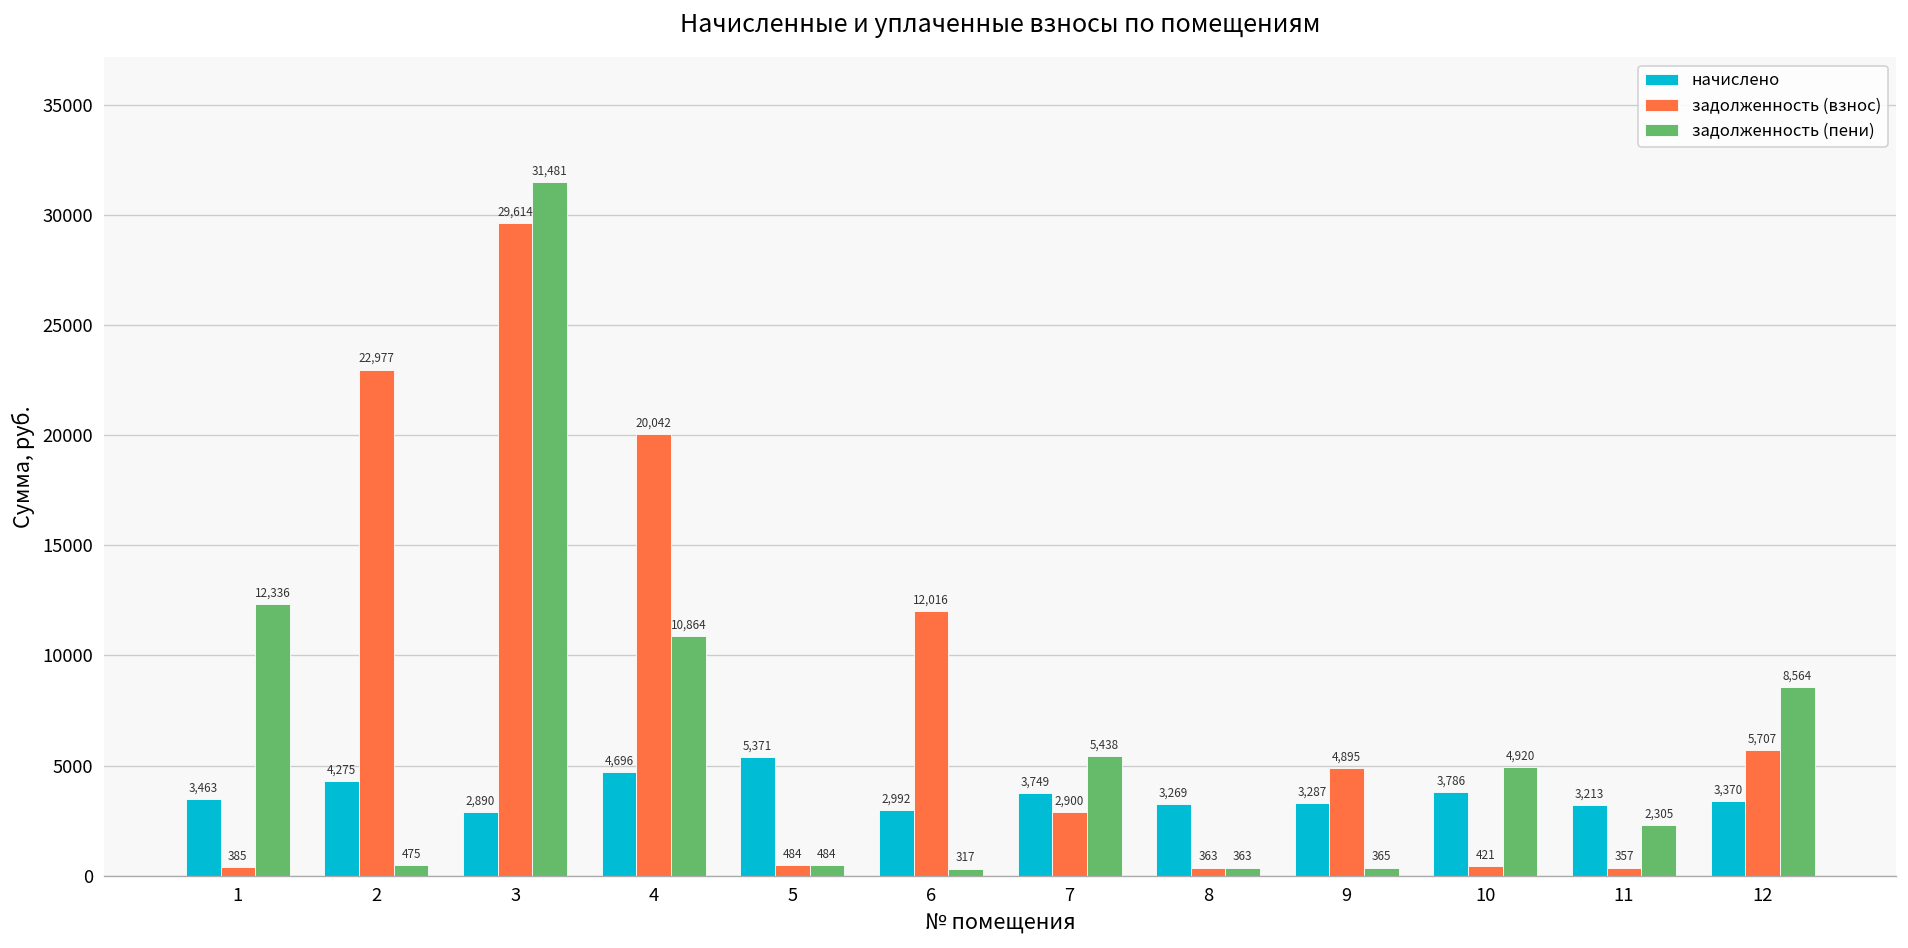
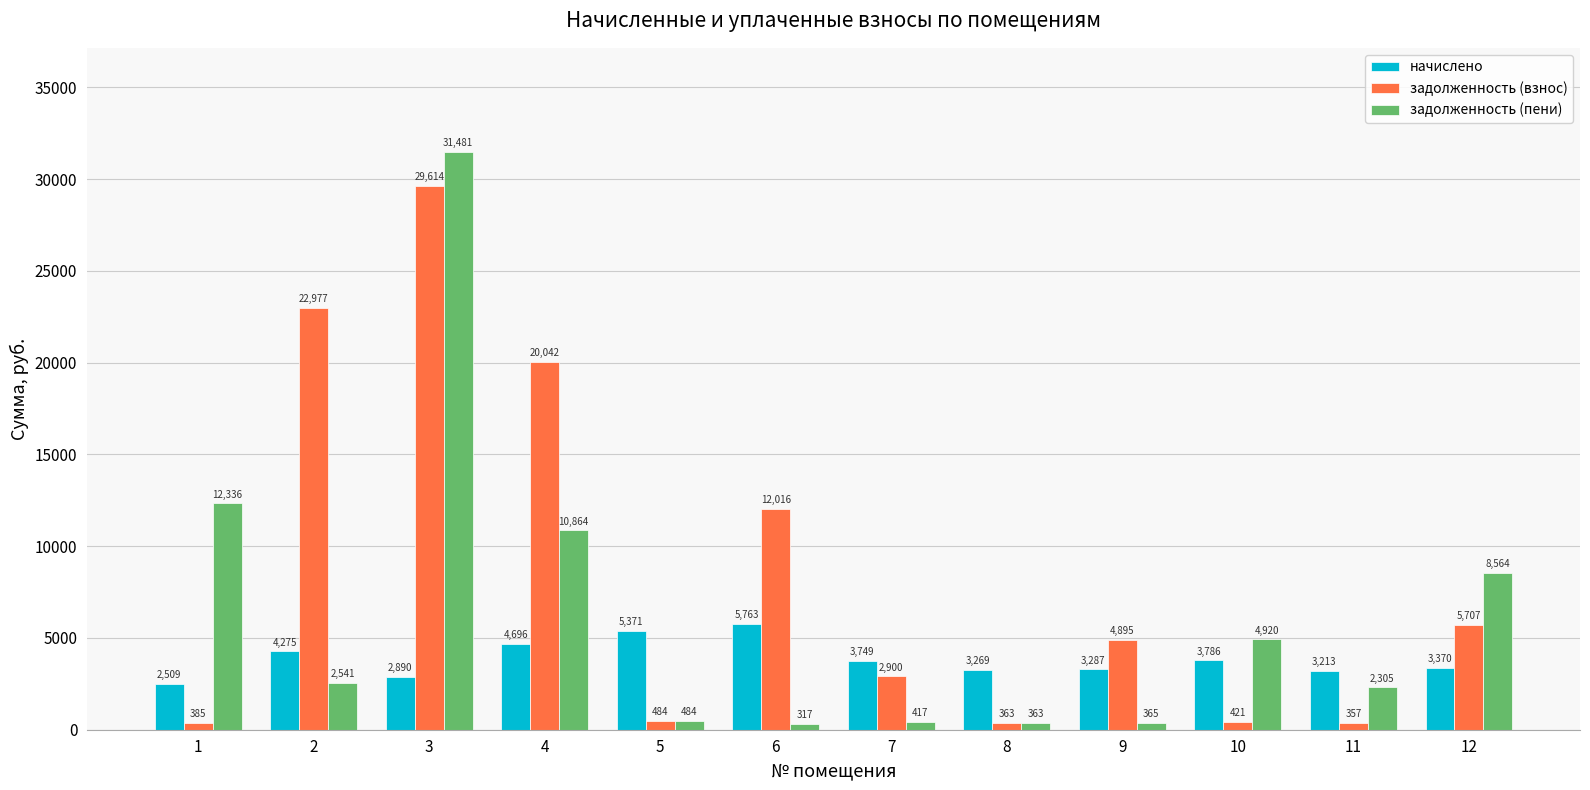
  {
    "начислено": {
-     "1": "3,463",
+     "1": "2,509",
      "2": "4,275",
      "3": "2,890",
      "4": "4,696",
      "5": "5,371",
-     "6": "2,992",
+     "6": "5,763",
      "7": "3,749",
      "8": "3,269",
      "9": "3,287",
      "10": "3,786",
      "11": "3,213",
      "12": "3,370"
    },
    "задолженность (взнос)": {
      "1": "385",
      "2": "22,977",
      "3": "29,614",
      "4": "20,042",
      "5": "484",
      "6": "12,016",
      "7": "2,900",
      "8": "363",
      "9": "4,895",
      "10": "421",
      "11": "357",
      "12": "5,707"
    },
    "задолженность (пени)": {
      "1": "12,336",
-     "2": "475",
+     "2": "2,541",
      "3": "31,481",
      "4": "10,864",
      "5": "484",
      "6": "317",
-     "7": "5,438",
+     "7": "417",
      "8": "363",
      "9": "365",
      "10": "4,920",
      "11": "2,305",
      "12": "8,564"
    }
  }
